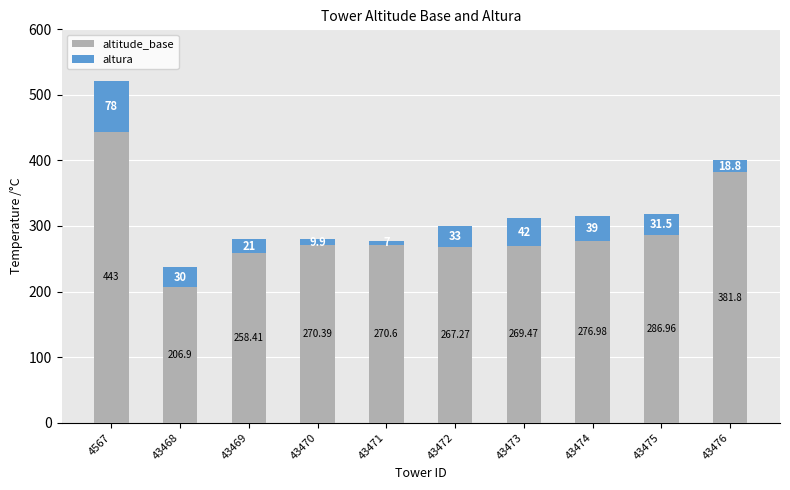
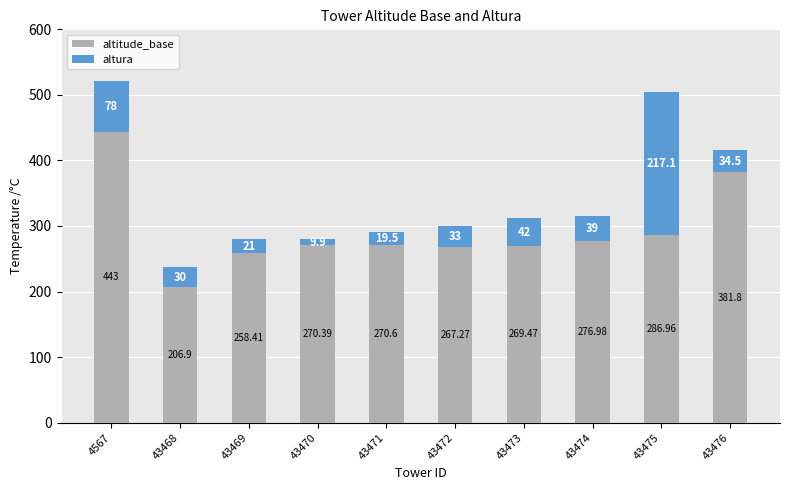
  {
    "altitude_base": {
      "4567": 443,
      "43468": 206.9,
      "43469": 258.41,
      "43470": 270.39,
      "43471": 270.6,
      "43472": 267.27,
      "43473": 269.47,
      "43474": 276.98,
      "43475": 286.96,
      "43476": 381.8
    },
    "altura": {
      "4567": 78,
      "43468": 30,
      "43469": 21,
      "43470": 9.9,
-     "43471": 7,
+     "43471": 19.5,
      "43472": 33,
      "43473": 42,
      "43474": 39,
-     "43475": 31.5,
-     "43476": 18.8
+     "43475": 217.1,
+     "43476": 34.5
    }
  }
